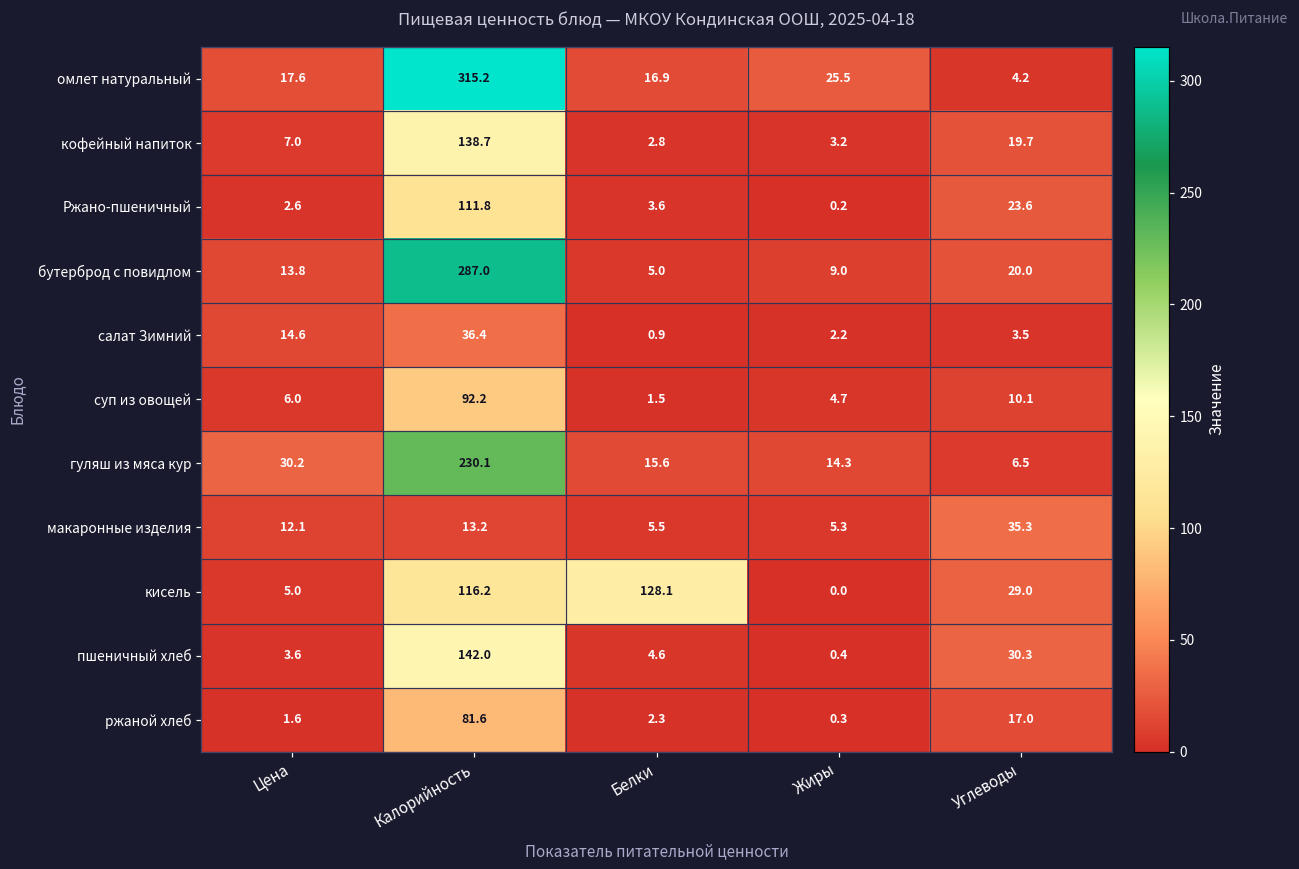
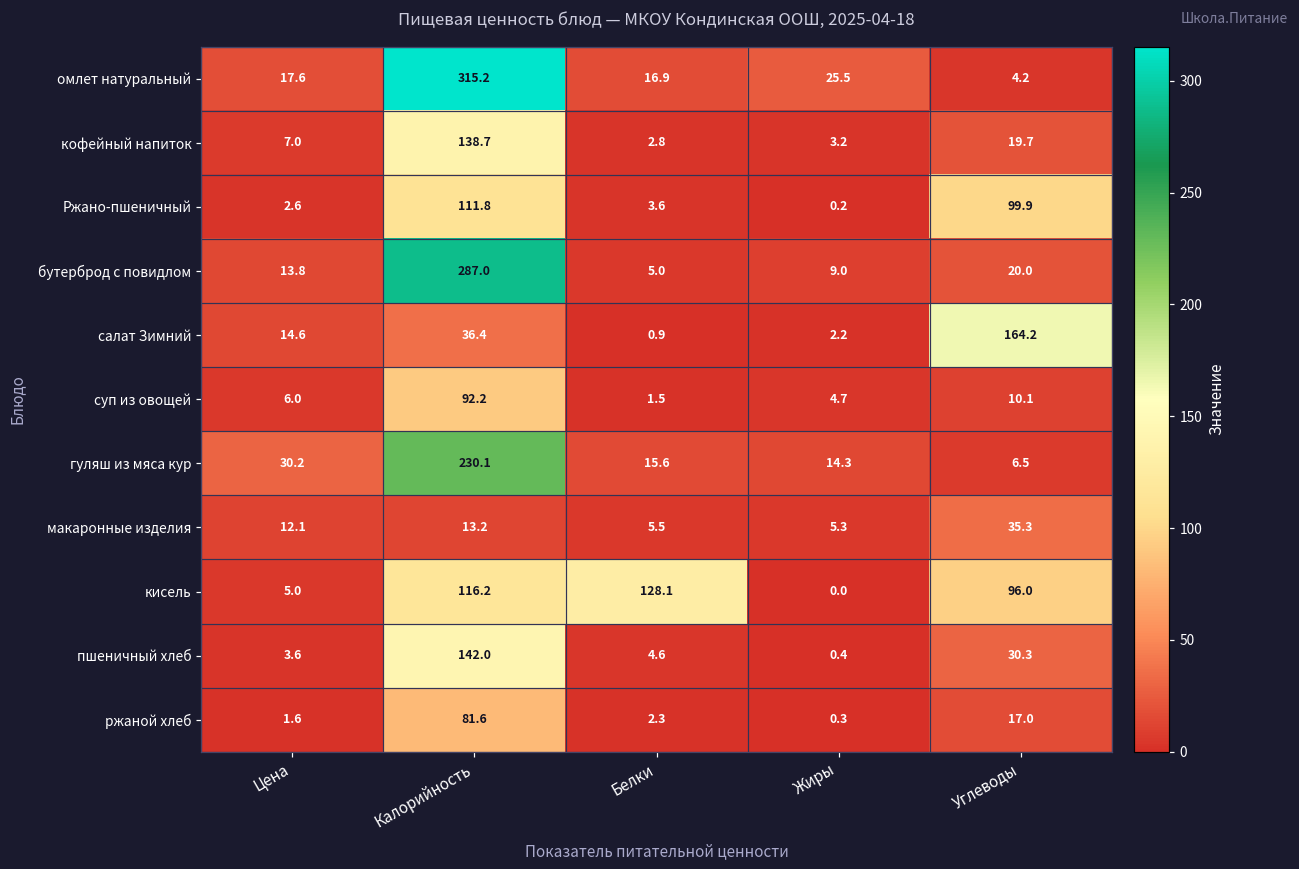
  {
    "омлет натуральный": {
      "Цена": 17.6,
      "Калорийность": 315.2,
      "Белки": 16.9,
      "Жиры": 25.5,
      "Углеводы": 4.2
    },
    "кофейный напиток": {
      "Цена": 7.0,
      "Калорийность": 138.7,
      "Белки": 2.8,
      "Жиры": 3.2,
      "Углеводы": 19.7
    },
    "Ржано-пшеничный": {
      "Цена": 2.6,
      "Калорийность": 111.8,
      "Белки": 3.6,
      "Жиры": 0.2,
-     "Углеводы": 23.6
+     "Углеводы": 99.9
    },
    "бутерброд с повидлом": {
      "Цена": 13.8,
      "Калорийность": 287.0,
      "Белки": 5.0,
      "Жиры": 9.0,
      "Углеводы": 20.0
    },
    "салат Зимний": {
      "Цена": 14.6,
      "Калорийность": 36.4,
      "Белки": 0.9,
      "Жиры": 2.2,
-     "Углеводы": 3.5
+     "Углеводы": 164.2
    },
    "суп из овощей": {
      "Цена": 6.0,
      "Калорийность": 92.2,
      "Белки": 1.5,
      "Жиры": 4.7,
      "Углеводы": 10.1
    },
    "гуляш из мяса кур": {
      "Цена": 30.2,
      "Калорийность": 230.1,
      "Белки": 15.6,
      "Жиры": 14.3,
      "Углеводы": 6.5
    },
    "макаронные изделия": {
      "Цена": 12.1,
      "Калорийность": 13.2,
      "Белки": 5.5,
      "Жиры": 5.3,
      "Углеводы": 35.3
    },
    "кисель": {
      "Цена": 5.0,
      "Калорийность": 116.2,
      "Белки": 128.1,
      "Жиры": 0.0,
-     "Углеводы": 29.0
+     "Углеводы": 96.0
    },
    "пшеничный хлеб": {
      "Цена": 3.6,
      "Калорийность": 142.0,
      "Белки": 4.6,
      "Жиры": 0.4,
      "Углеводы": 30.3
    },
    "ржаной хлеб": {
      "Цена": 1.6,
      "Калорийность": 81.6,
      "Белки": 2.3,
      "Жиры": 0.3,
      "Углеводы": 17.0
    }
  }
